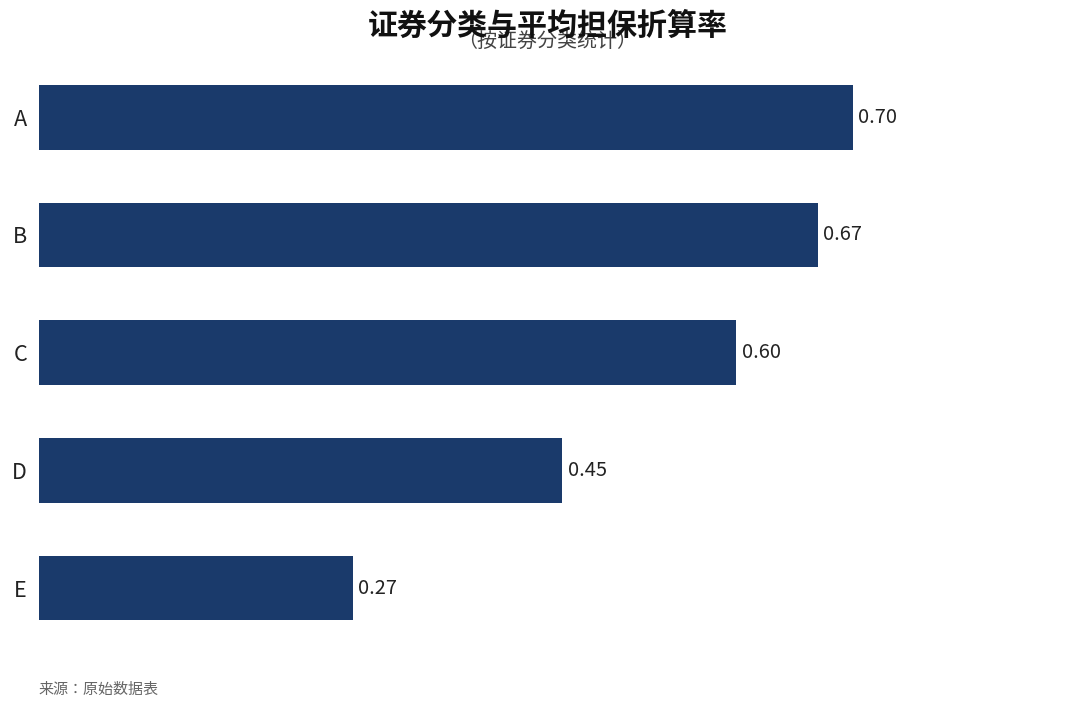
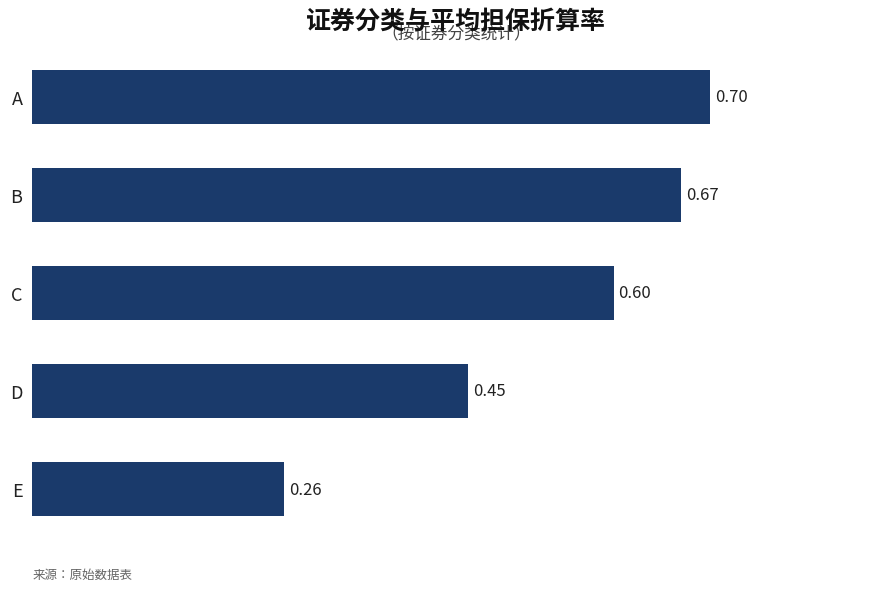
  {
    "A": 0.70,
    "B": 0.67,
    "C": 0.60,
    "D": 0.45,
-   "E": 0.27
+   "E": 0.26
  }
